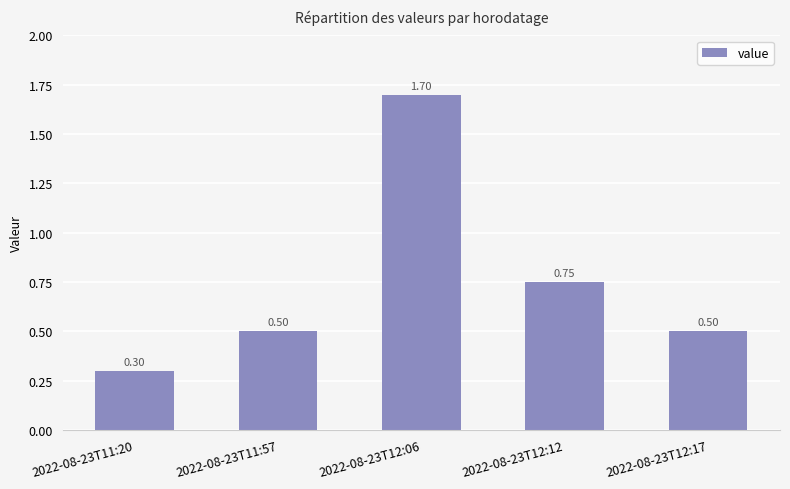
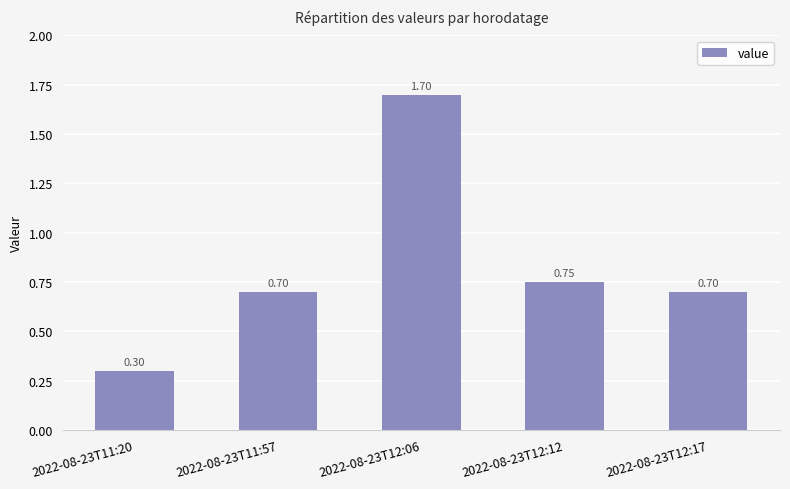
  {
    "2022-08-23T11:20": 0.30,
-   "2022-08-23T11:57": 0.50,
+   "2022-08-23T11:57": 0.70,
    "2022-08-23T12:06": 1.70,
    "2022-08-23T12:12": 0.75,
-   "2022-08-23T12:17": 0.50
+   "2022-08-23T12:17": 0.70
  }
